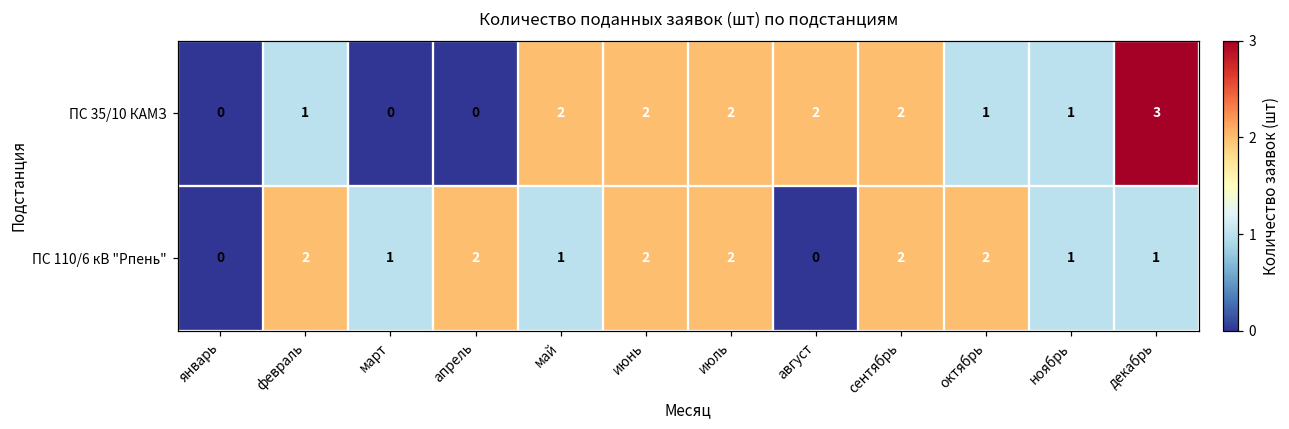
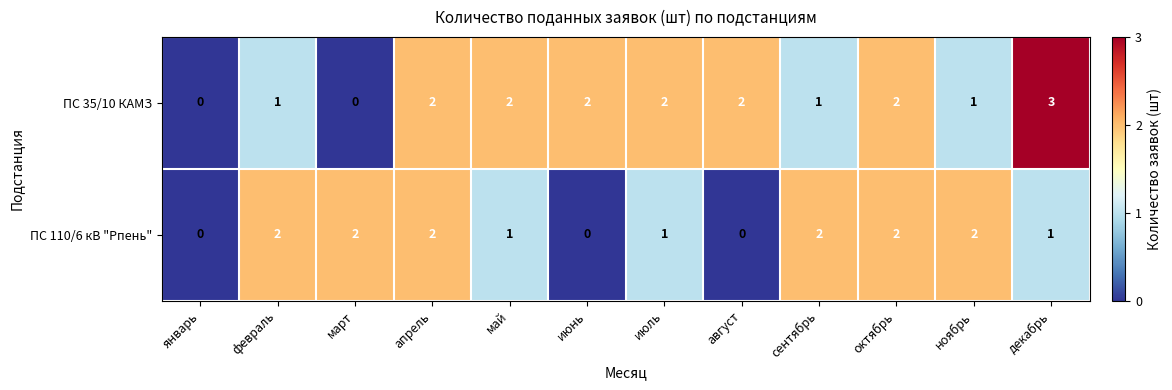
  {
    "ПС 35/10 КАМЗ": {
      "январь": 0,
      "февраль": 1,
      "март": 0,
-     "апрель": 0,
+     "апрель": 2,
      "май": 2,
      "июнь": 2,
      "июль": 2,
      "август": 2,
-     "сентябрь": 2,
-     "октябрь": 1,
+     "сентябрь": 1,
+     "октябрь": 2,
      "ноябрь": 1,
      "декабрь": 3
    },
    "ПС 110/6 кВ \"Рпень\"": {
      "январь": 0,
      "февраль": 2,
-     "март": 1,
+     "март": 2,
      "апрель": 2,
      "май": 1,
-     "июнь": 2,
-     "июль": 2,
+     "июнь": 0,
+     "июль": 1,
      "август": 0,
      "сентябрь": 2,
      "октябрь": 2,
-     "ноябрь": 1,
+     "ноябрь": 2,
      "декабрь": 1
    }
  }
